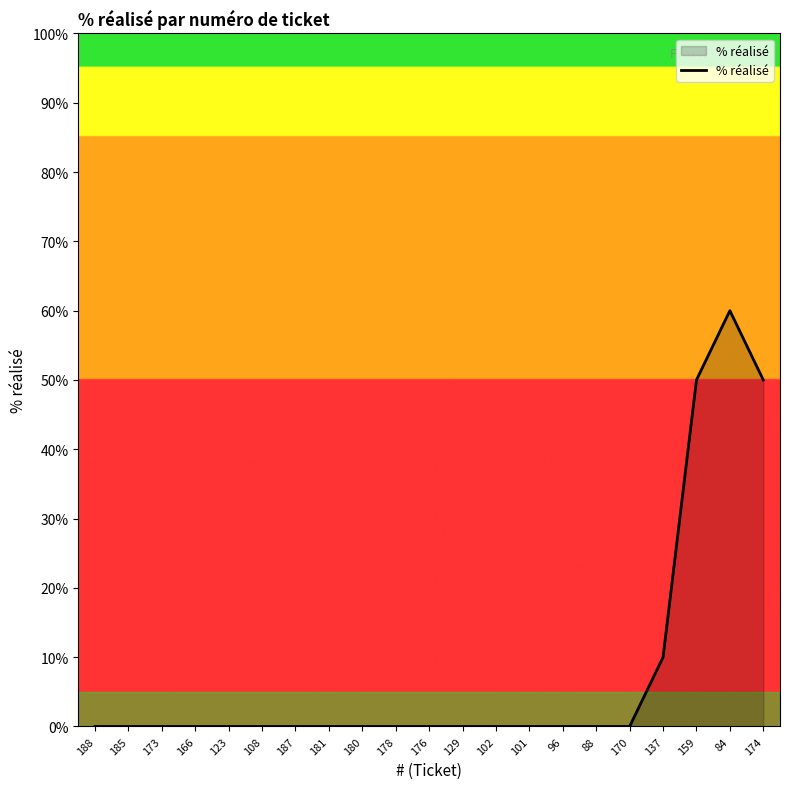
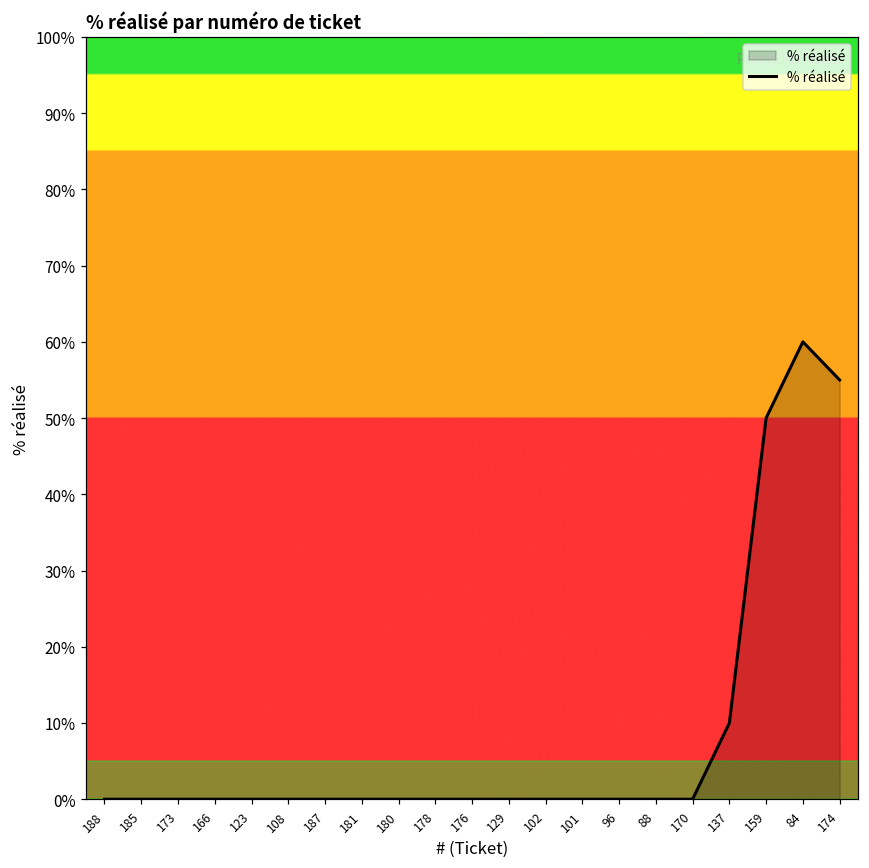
  {
    "137": "10%",
    "159": "50%",
    "84": "60%",
-   "174": "50%"
+   "174": "55%"
  }
